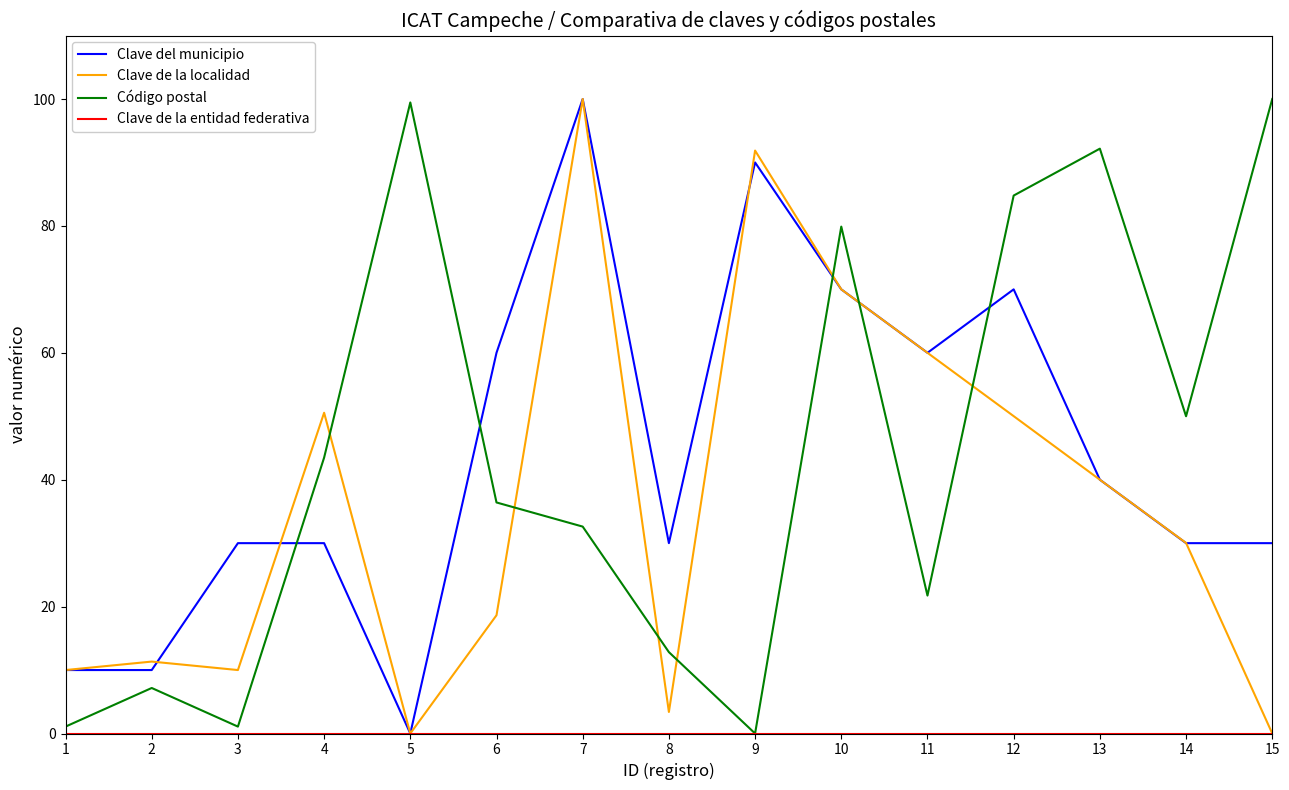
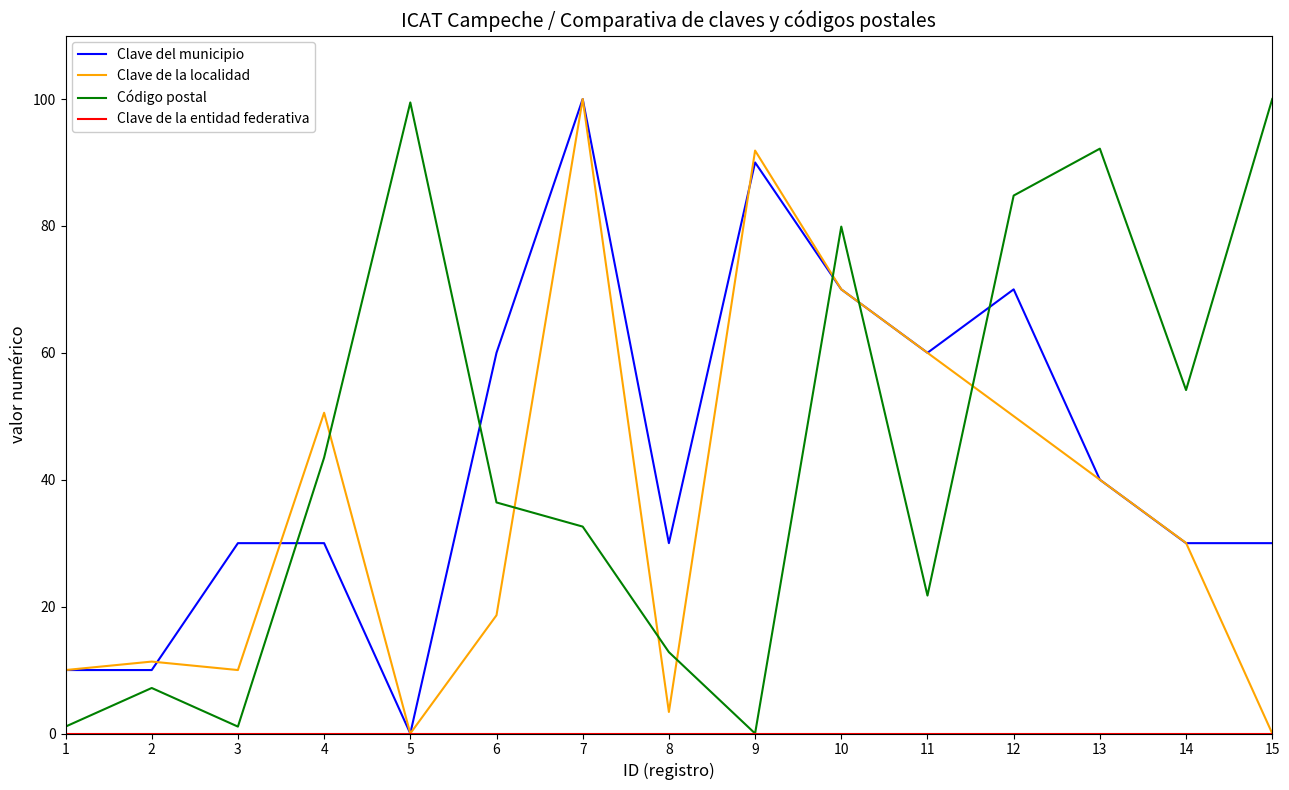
  {
    "Clave del municipio": {
      "2": 10,
      "3": 30,
      "4": 30,
      "6": 60,
      "8": 30,
      "9": 90,
      "12": 70,
      "15": 30
    },
    "Clave de la localidad": {
      "2": 11,
      "3": 10,
      "4": 51,
      "6": 19,
      "8": 3,
      "9": 92,
      "12": 50
    },
    "Código postal": {
      "1": 1,
      "2": 7,
      "3": 1,
      "4": 43,
      "5": 99,
      "6": 36,
      "7": 33,
      "8": 13,
      "10": 80,
      "11": 22,
      "12": 85,
      "13": 92,
-     "14": 50,
+     "14": 54,
      "15": 100
    },
    "Clave de la entidad federativa": {
      "1": 0,
      "2": 0,
      "3": 0,
      "4": 0,
      "6": 0,
      "7": 0,
      "8": 0,
      "10": 0,
      "11": 0,
      "12": 0,
      "13": 0,
      "14": 0
    }
  }
